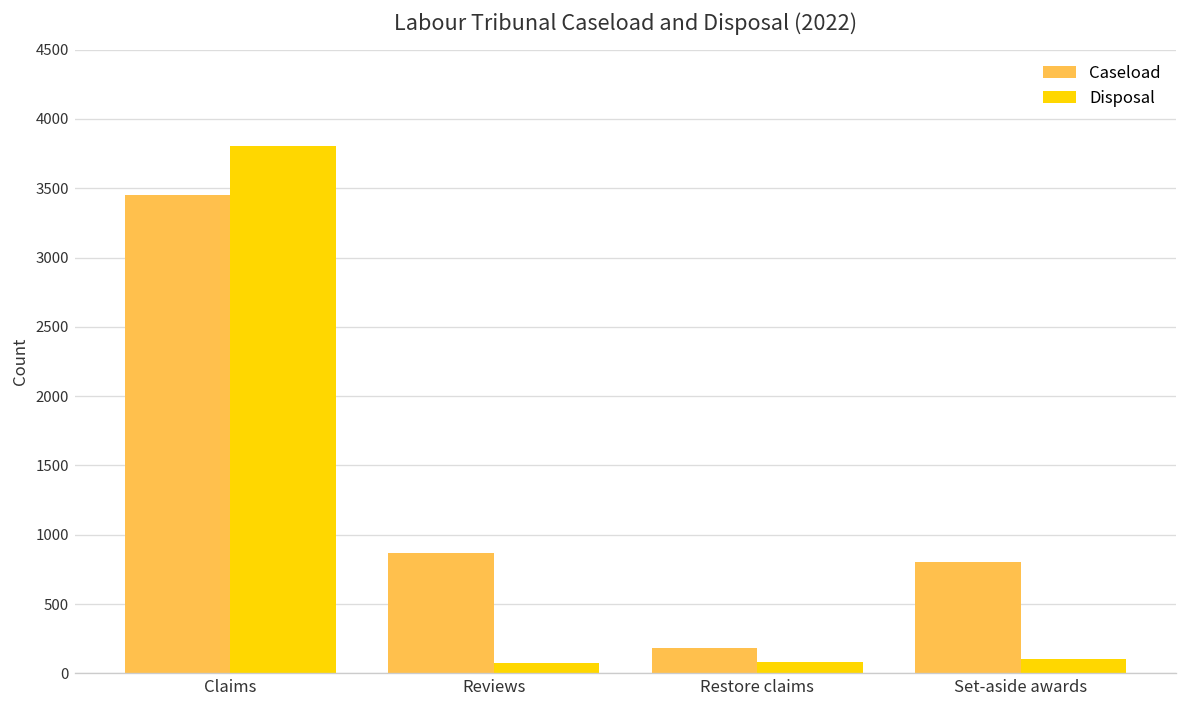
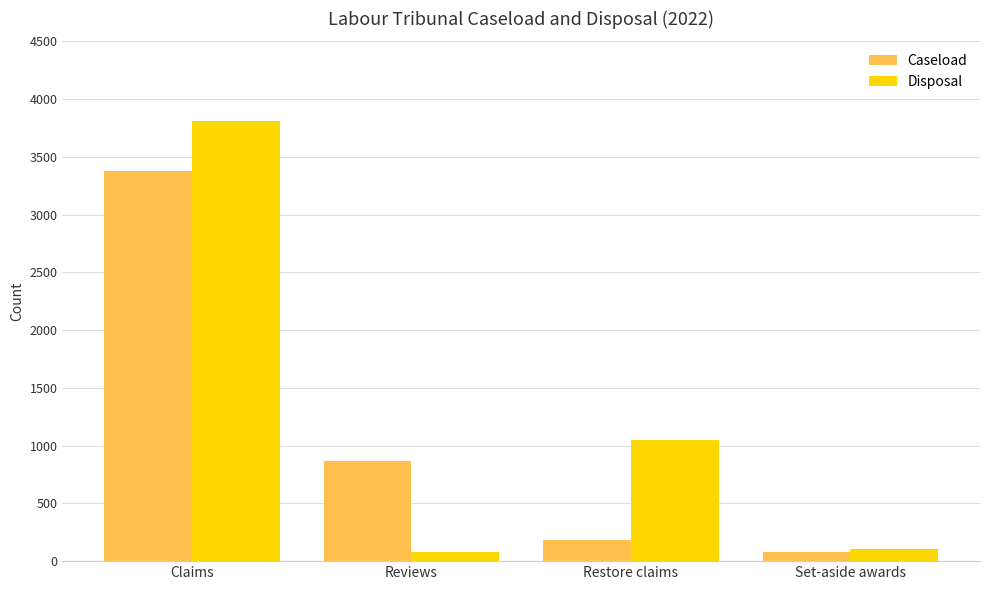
  {
    "Caseload": {
-     "Claims": 3450,
+     "Claims": 3380,
      "Reviews": 870,
      "Restore claims": 180,
-     "Set-aside awards": 810
+     "Set-aside awards": 80
    },
    "Disposal": {
      "Claims": 3810,
      "Reviews": 80,
-     "Restore claims": 80,
+     "Restore claims": 1050,
      "Set-aside awards": 100
    }
  }
